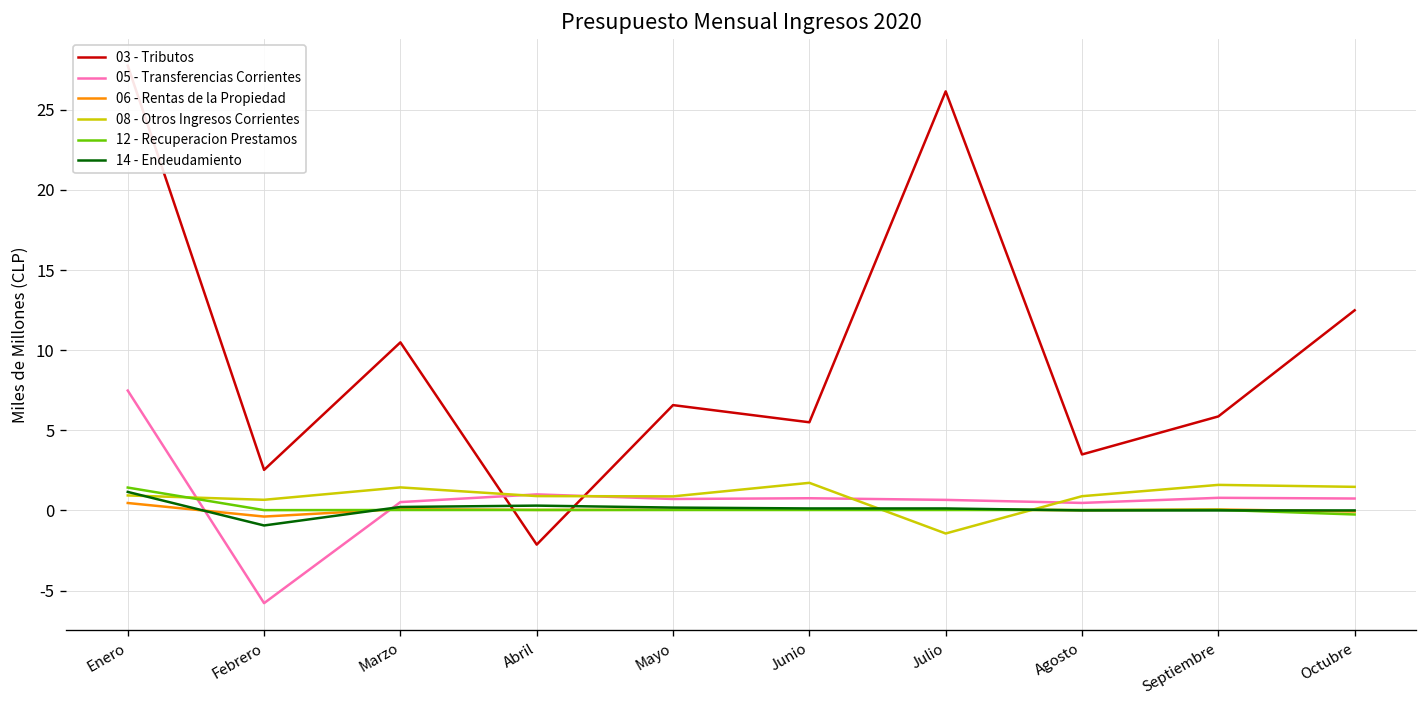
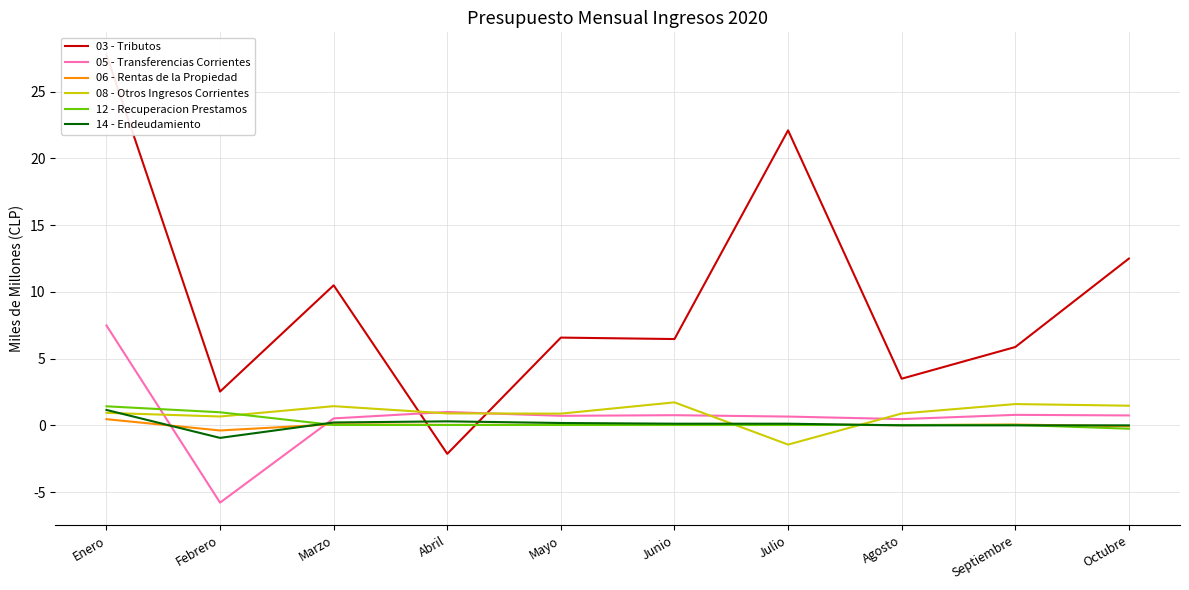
  {
    "03 - Tributos": {
      "Febrero": 2.5,
      "Marzo": 10.5,
      "Abril": -2.1,
      "Mayo": 6.6,
-     "Junio": 5.5,
-     "Julio": 26.2,
+     "Junio": 6.5,
+     "Julio": 22.1,
      "Agosto": 3.5,
      "Septiembre": 5.9,
      "Octubre": 12.5
    },
    "05 - Transferencias Corrientes": {
      "Enero": 7.5,
      "Febrero": -5.8,
      "Marzo": 0.5,
      "Junio": 0.8,
      "Julio": 0.7,
      "Agosto": 0.5,
      "Septiembre": 0.8,
      "Octubre": 0.7
    },
    "06 - Rentas de la Propiedad": {
      "Enero": 0.5,
      "Febrero": -0.4
    },
    "08 - Otros Ingresos Corrientes": {
      "Enero": 0.9,
      "Febrero": 0.7,
      "Marzo": 1.4,
      "Junio": 1.7,
      "Julio": -1.4,
      "Agosto": 0.9,
      "Septiembre": 1.6,
      "Octubre": 1.5
    },
    "12 - Recuperacion Prestamos": {
      "Enero": 1.4,
-     "Febrero": 0.0
+     "Febrero": 1.0
    },
    "14 - Endeudamiento": {
      "Enero": 1.2,
      "Febrero": -0.9,
      "Abril": 0.3
    }
  }
